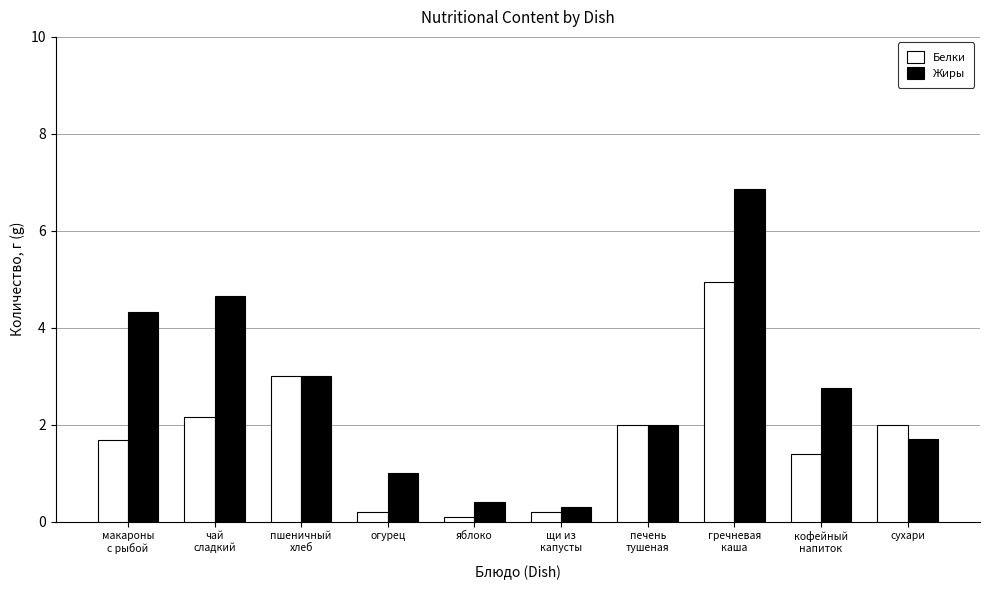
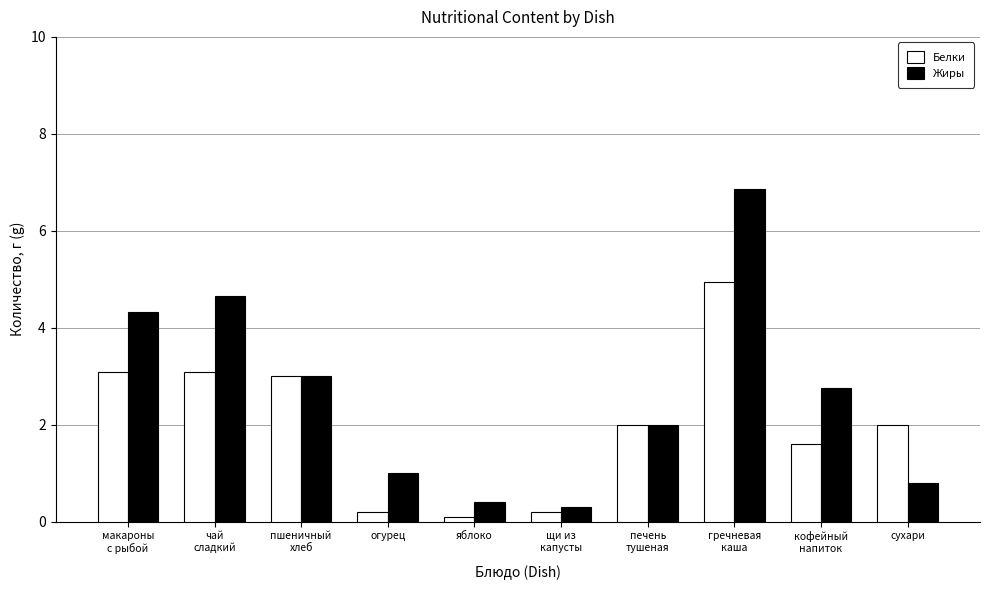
  {
    "Белки": {
-     "макароны с рыбой": 1.7,
-     "чай сладкий": 2.2,
+     "макароны с рыбой": 3.1,
+     "чай сладкий": 3.1,
      "пшеничный хлеб": 3.0,
      "огурец": 0.2,
      "яблоко": 0.1,
      "щи из капусты": 0.2,
      "печень тушеная": 2.0,
      "гречневая каша": 4.9,
-     "кофейный напиток": 1.4,
+     "кофейный напиток": 1.6,
      "сухари": 2.0
    },
    "Жиры": {
      "макароны с рыбой": 4.3,
      "чай сладкий": 4.7,
      "пшеничный хлеб": 3.0,
      "огурец": 1.0,
      "яблоко": 0.4,
      "щи из капусты": 0.3,
      "печень тушеная": 2.0,
      "гречневая каша": 6.9,
      "кофейный напиток": 2.8,
-     "сухари": 1.7
+     "сухари": 0.8
    }
  }
